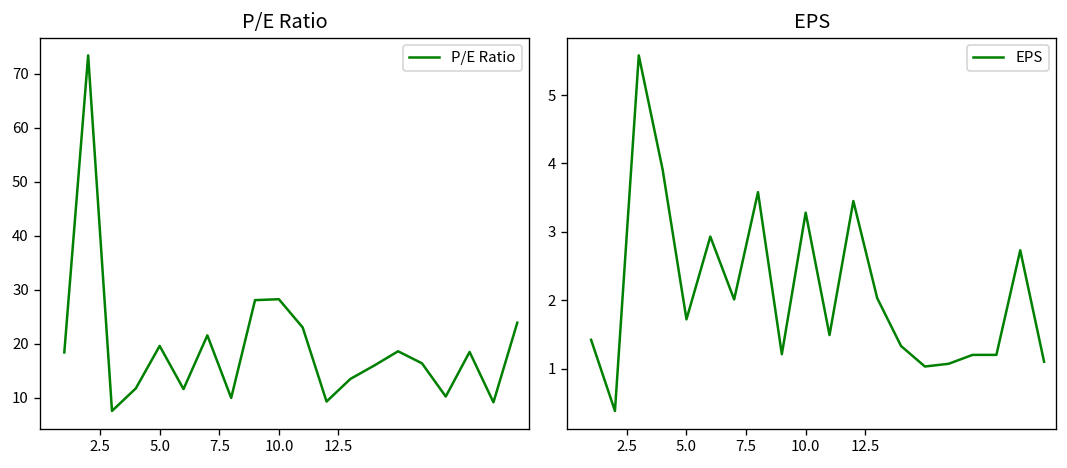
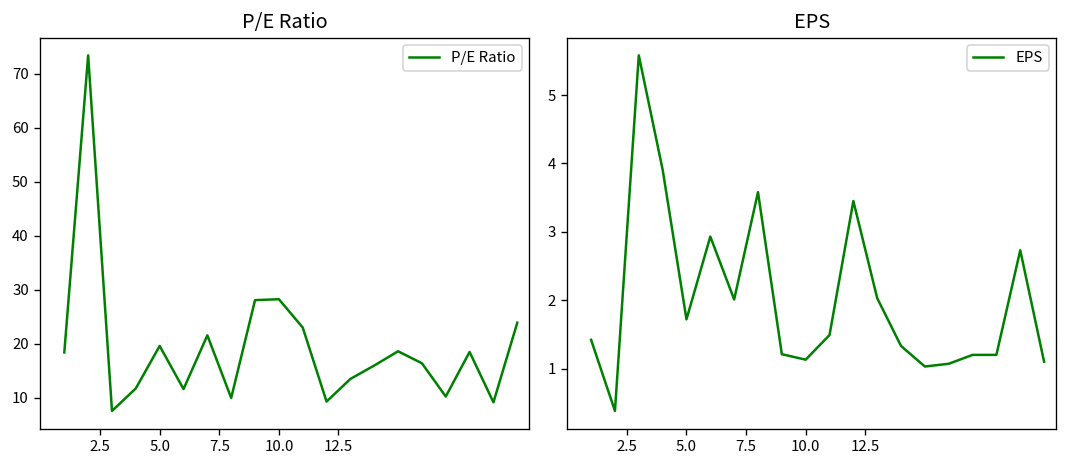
  {
    "P/E Ratio": {
      "5.0": 20,
      "10.0": 28
    },
    "EPS": {
      "5.0": 1.7,
-     "10.0": 3.3
+     "10.0": 1.1
    }
  }
